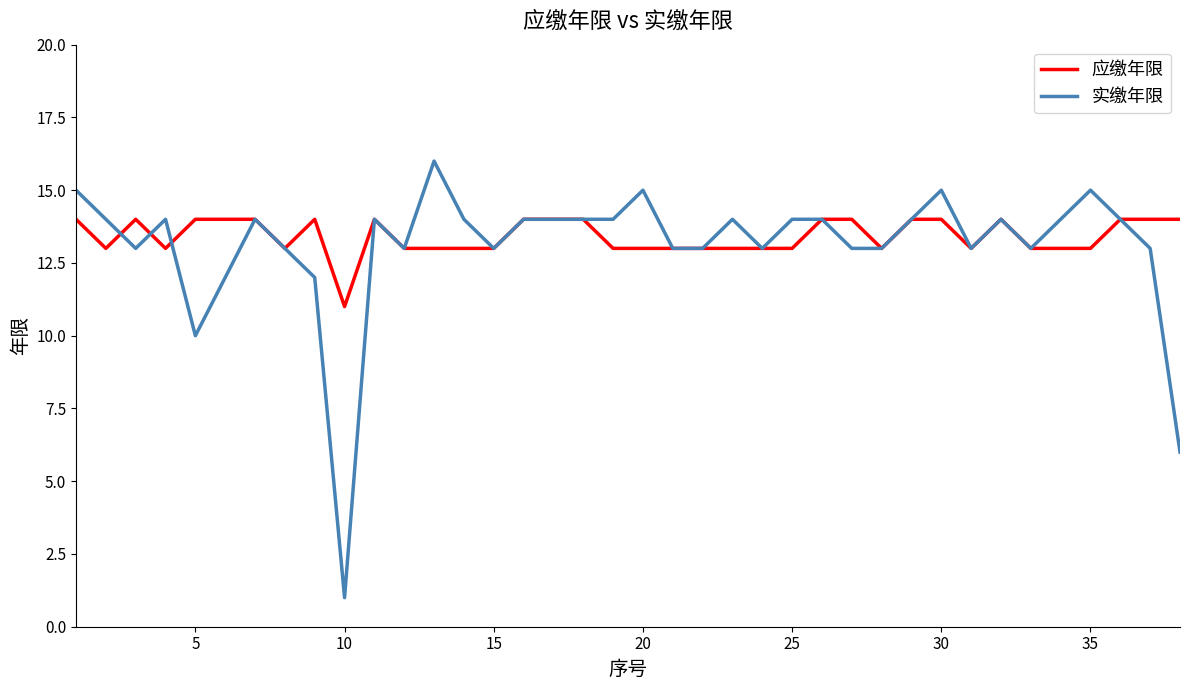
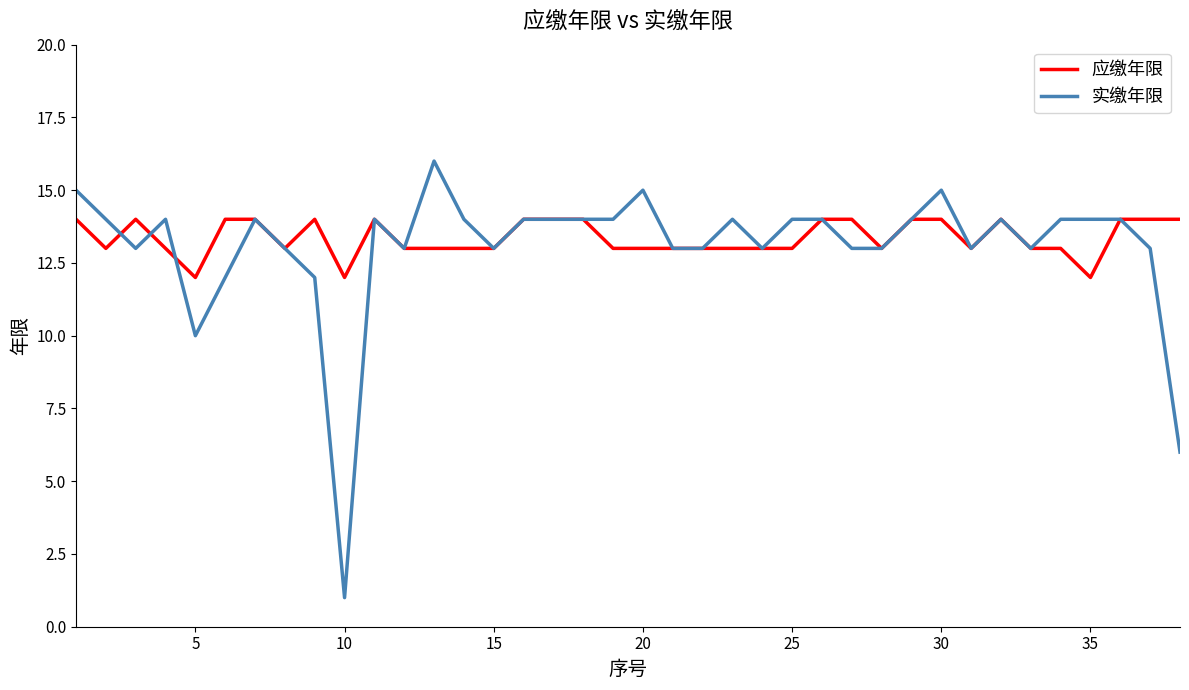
  {
    "应缴年限": {
-     "5": 14,
-     "10": 11,
+     "5": 12,
+     "10": 12,
      "20": 13,
      "25": 13,
      "30": 14,
-     "35": 13
+     "35": 12
    },
    "实缴年限": {
      "5": 10,
      "10": 1,
      "20": 15,
      "25": 14,
      "30": 15,
-     "35": 15
+     "35": 14
    }
  }
